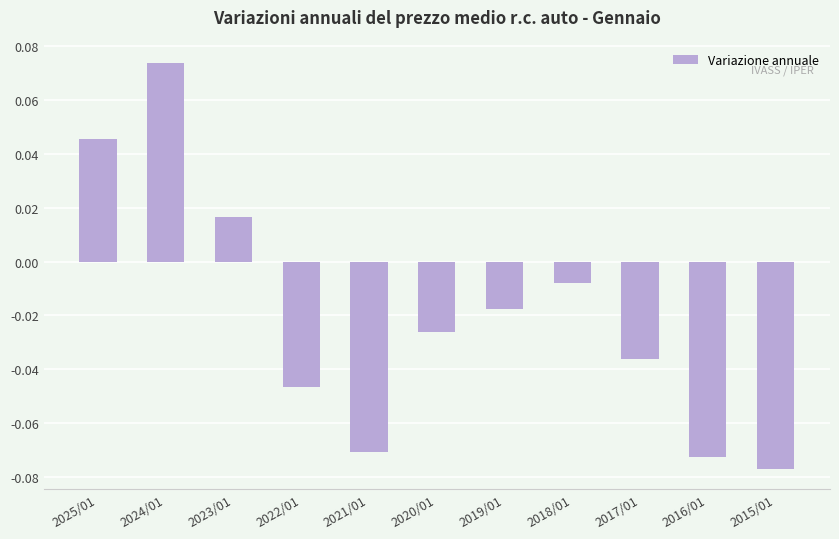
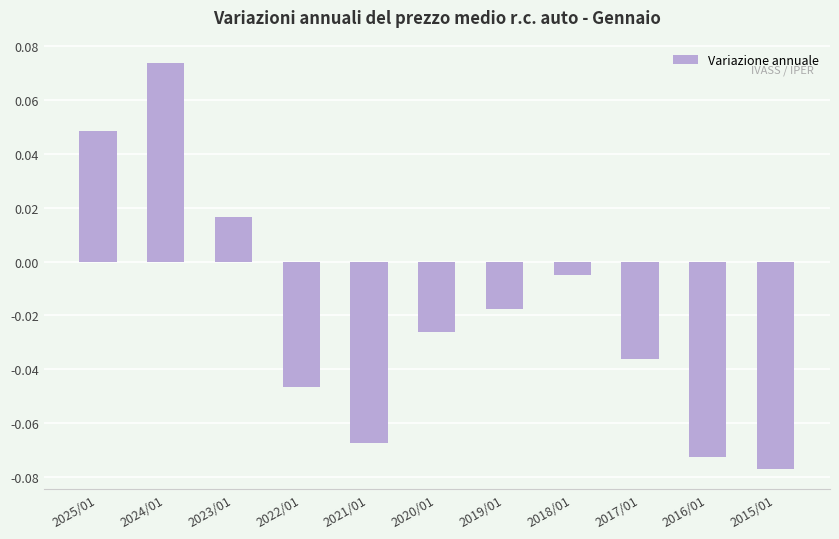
  {
-   "2025/01": 0.045,
+   "2025/01": 0.048,
    "2024/01": 0.074,
    "2023/01": 0.017,
    "2022/01": -0.046,
-   "2021/01": -0.071,
+   "2021/01": -0.068,
    "2020/01": -0.026,
    "2019/01": -0.018,
-   "2018/01": -0.008,
+   "2018/01": -0.005,
    "2017/01": -0.036,
    "2016/01": -0.073,
    "2015/01": -0.077
  }
